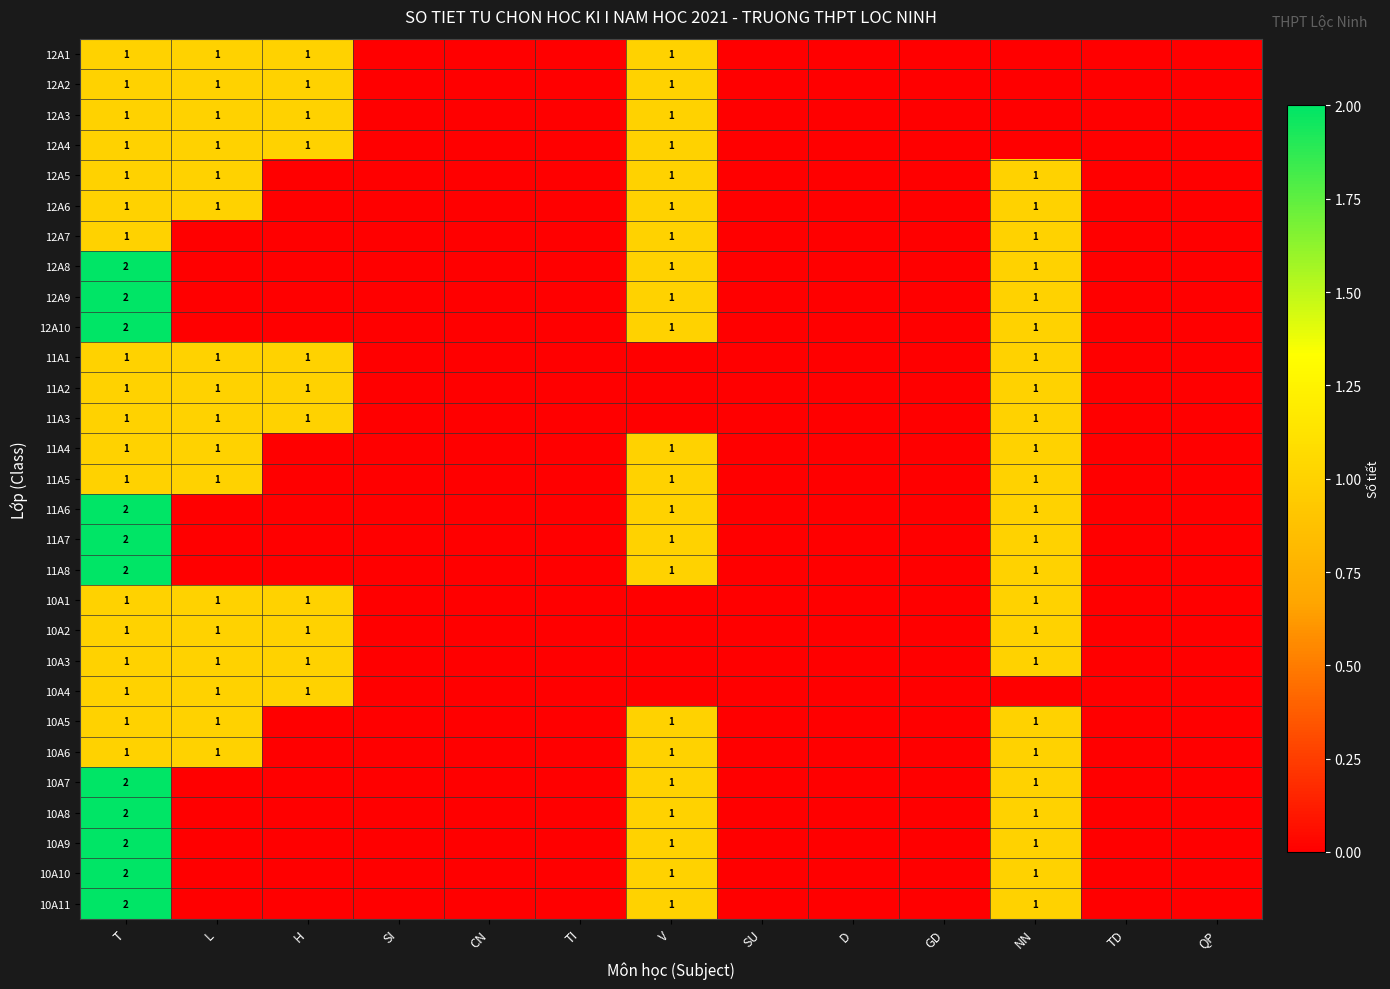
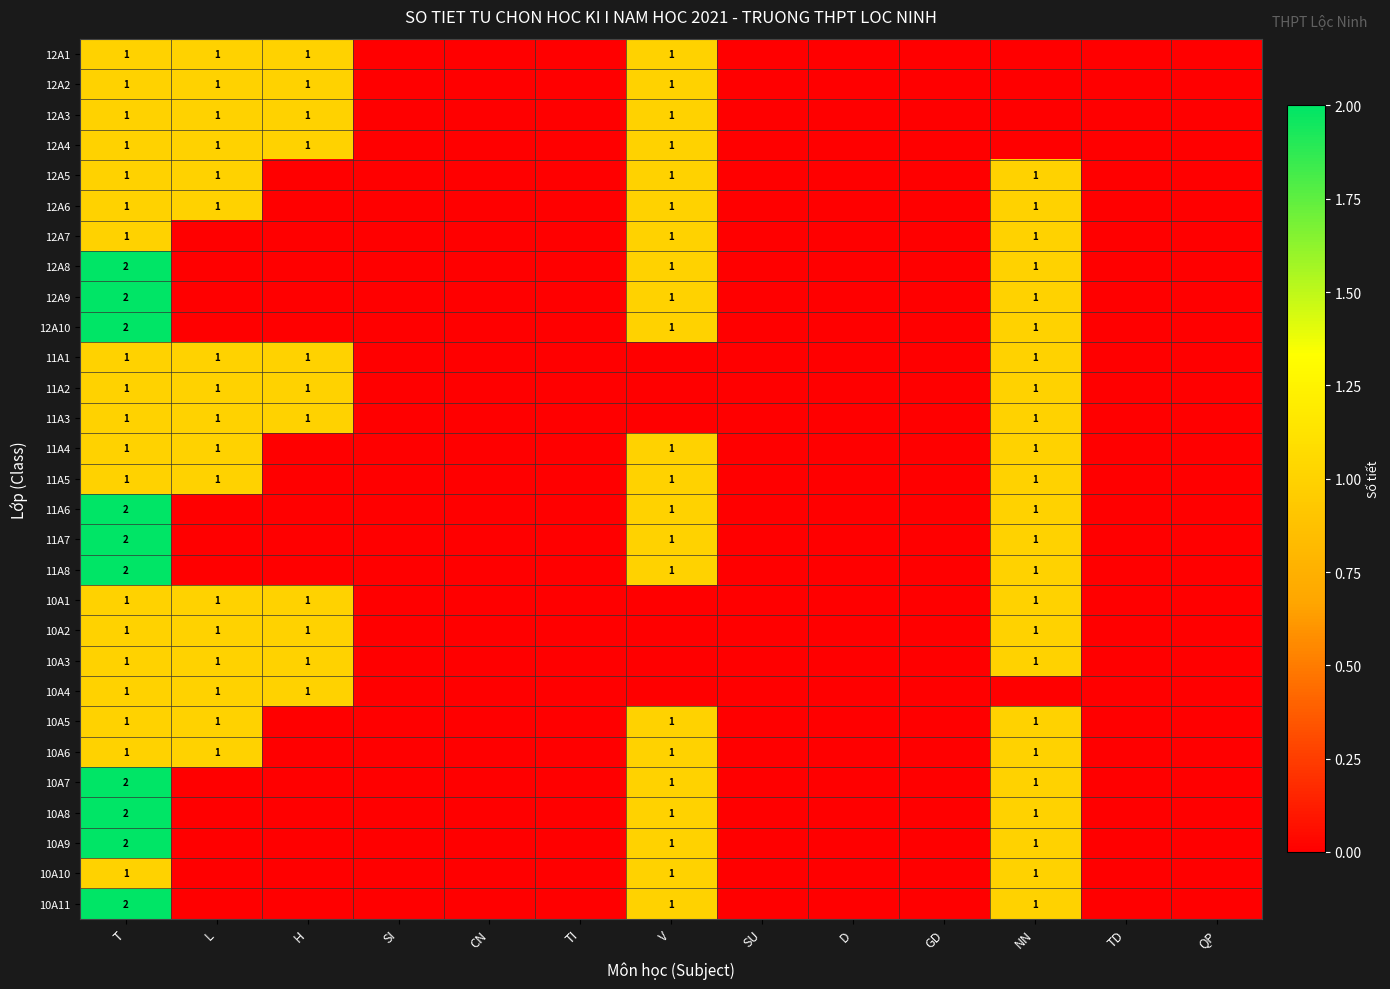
  {
    "12A1": {
      "T": 1,
      "L": 1,
      "H": 1,
      "V": 1
    },
    "12A2": {
      "T": 1,
      "L": 1,
      "H": 1,
      "V": 1
    },
    "12A3": {
      "T": 1,
      "L": 1,
      "H": 1,
      "V": 1
    },
    "12A4": {
      "T": 1,
      "L": 1,
      "H": 1,
      "V": 1
    },
    "12A5": {
      "T": 1,
      "L": 1,
      "V": 1,
      "NN": 1
    },
    "12A6": {
      "T": 1,
      "L": 1,
      "V": 1,
      "NN": 1
    },
    "12A7": {
      "T": 1,
      "V": 1,
      "NN": 1
    },
    "12A8": {
      "T": 2,
      "V": 1,
      "NN": 1
    },
    "12A9": {
      "T": 2,
      "V": 1,
      "NN": 1
    },
    "12A10": {
      "T": 2,
      "V": 1,
      "NN": 1
    },
    "11A1": {
      "T": 1,
      "L": 1,
      "H": 1,
      "NN": 1
    },
    "11A2": {
      "T": 1,
      "L": 1,
      "H": 1,
      "NN": 1
    },
    "11A3": {
      "T": 1,
      "L": 1,
      "H": 1,
      "NN": 1
    },
    "11A4": {
      "T": 1,
      "L": 1,
      "V": 1,
      "NN": 1
    },
    "11A5": {
      "T": 1,
      "L": 1,
      "V": 1,
      "NN": 1
    },
    "11A6": {
      "T": 2,
      "V": 1,
      "NN": 1
    },
    "11A7": {
      "T": 2,
      "V": 1,
      "NN": 1
    },
    "11A8": {
      "T": 2,
      "V": 1,
      "NN": 1
    },
    "10A1": {
      "T": 1,
      "L": 1,
      "H": 1,
      "NN": 1
    },
    "10A2": {
      "T": 1,
      "L": 1,
      "H": 1,
      "NN": 1
    },
    "10A3": {
      "T": 1,
      "L": 1,
      "H": 1,
      "NN": 1
    },
    "10A4": {
      "T": 1,
      "L": 1,
      "H": 1
    },
    "10A5": {
      "T": 1,
      "L": 1,
      "V": 1,
      "NN": 1
    },
    "10A6": {
      "T": 1,
      "L": 1,
      "V": 1,
      "NN": 1
    },
    "10A7": {
      "T": 2,
      "V": 1,
      "NN": 1
    },
    "10A8": {
      "T": 2,
      "V": 1,
      "NN": 1
    },
    "10A9": {
      "T": 2,
      "V": 1,
      "NN": 1
    },
    "10A10": {
-     "T": 2,
+     "T": 1,
      "V": 1,
      "NN": 1
    },
    "10A11": {
      "T": 2,
      "V": 1,
      "NN": 1
    }
  }
